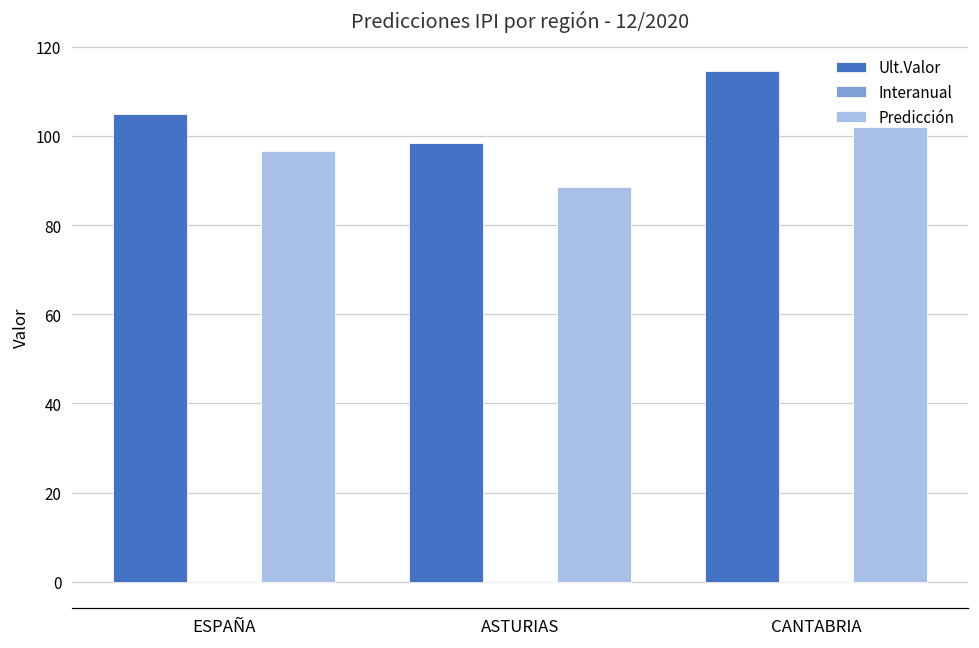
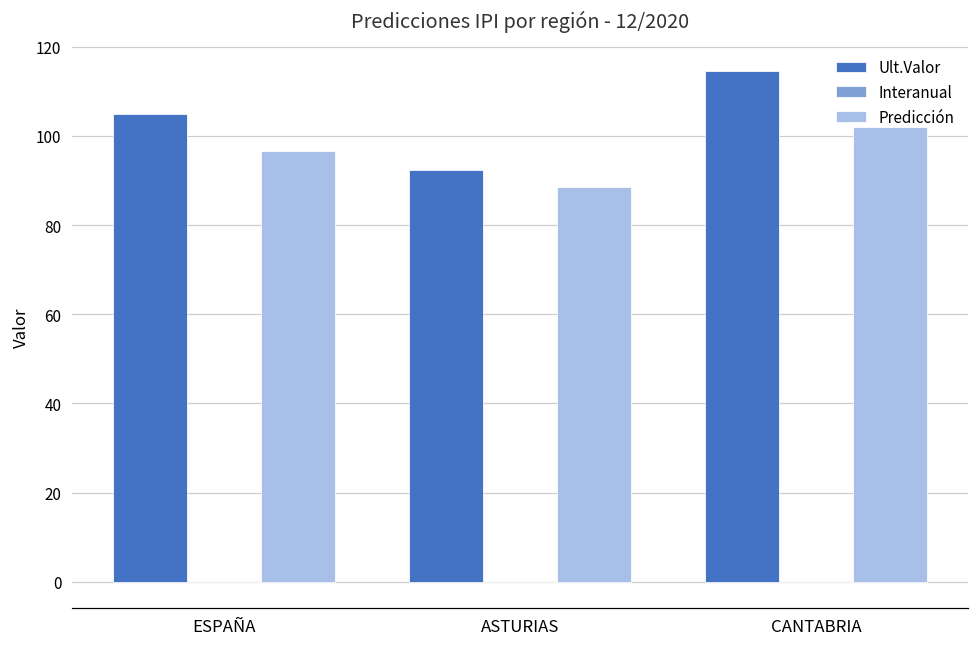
  {
    "Ult.Valor": {
      "ESPAÑA": 105,
-     "ASTURIAS": 98,
+     "ASTURIAS": 92,
      "CANTABRIA": 115
    }
  }
